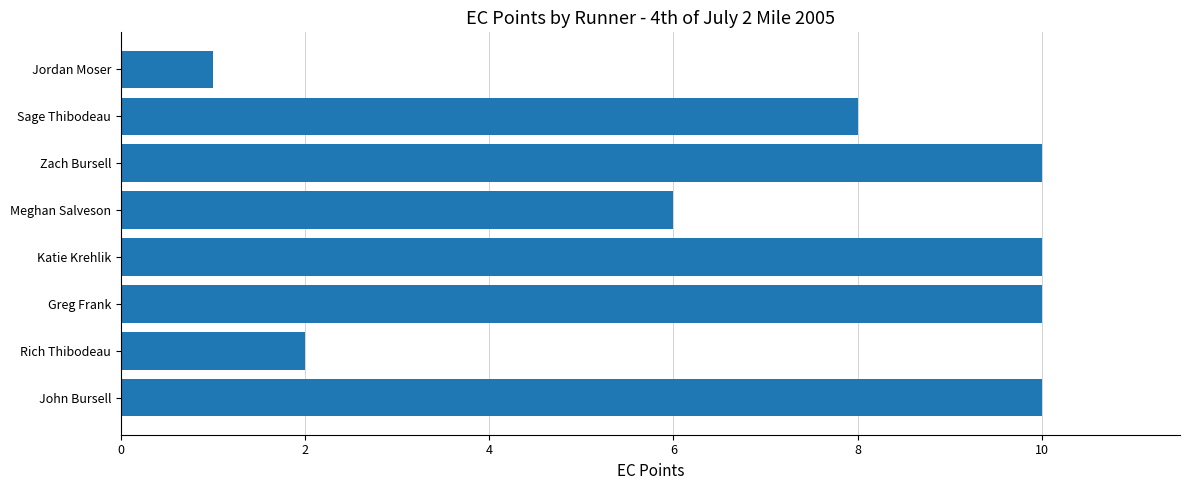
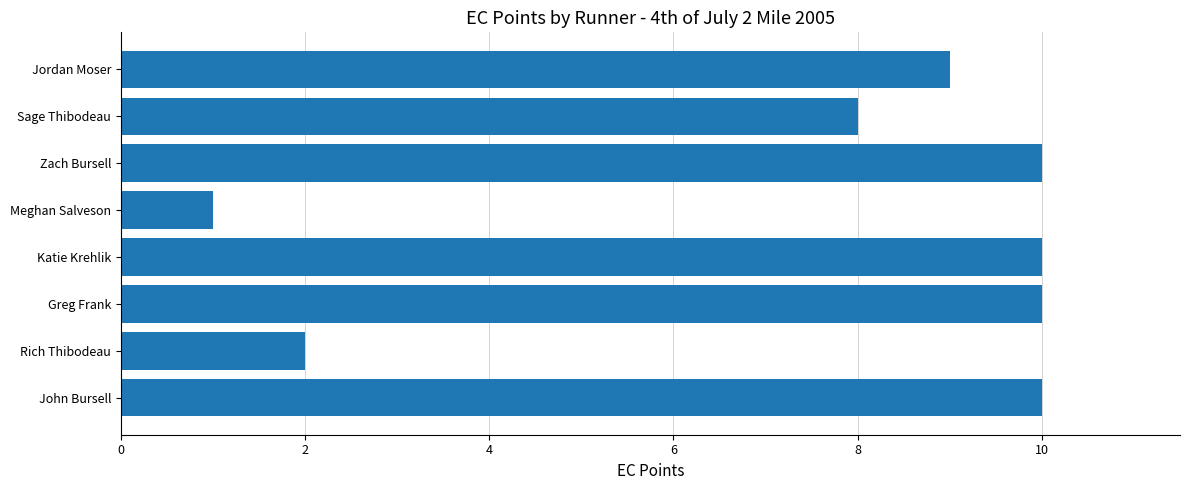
  {
-   "Jordan Moser": 1,
+   "Jordan Moser": 9,
    "Sage Thibodeau": 8,
    "Zach Bursell": 10,
-   "Meghan Salveson": 6,
+   "Meghan Salveson": 1,
    "Katie Krehlik": 10,
    "Greg Frank": 10,
    "Rich Thibodeau": 2,
    "John Bursell": 10
  }
